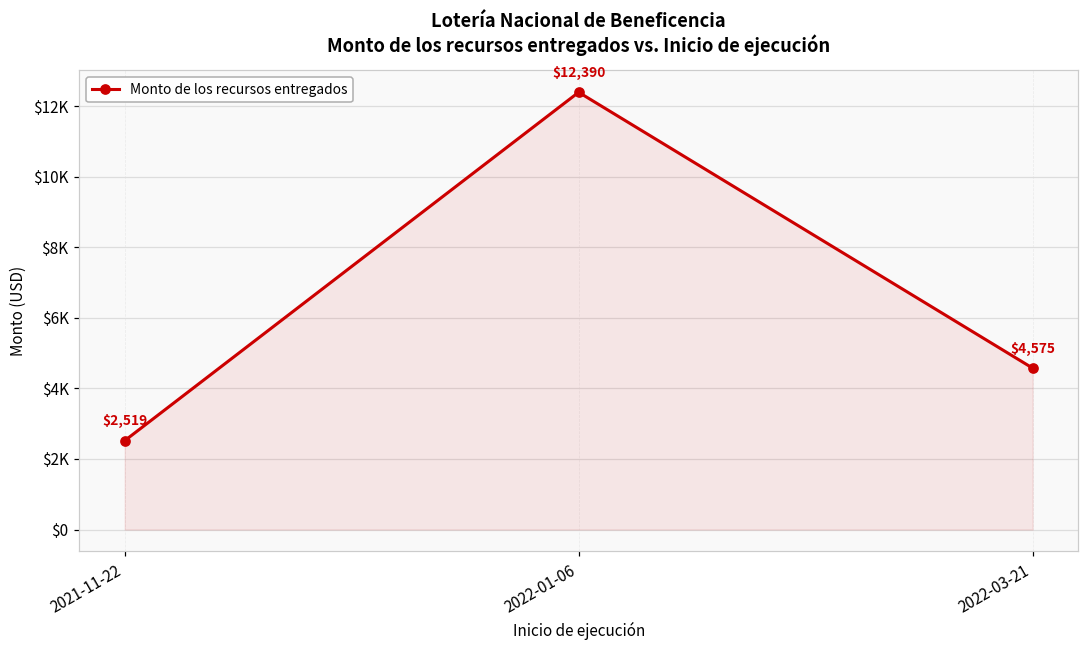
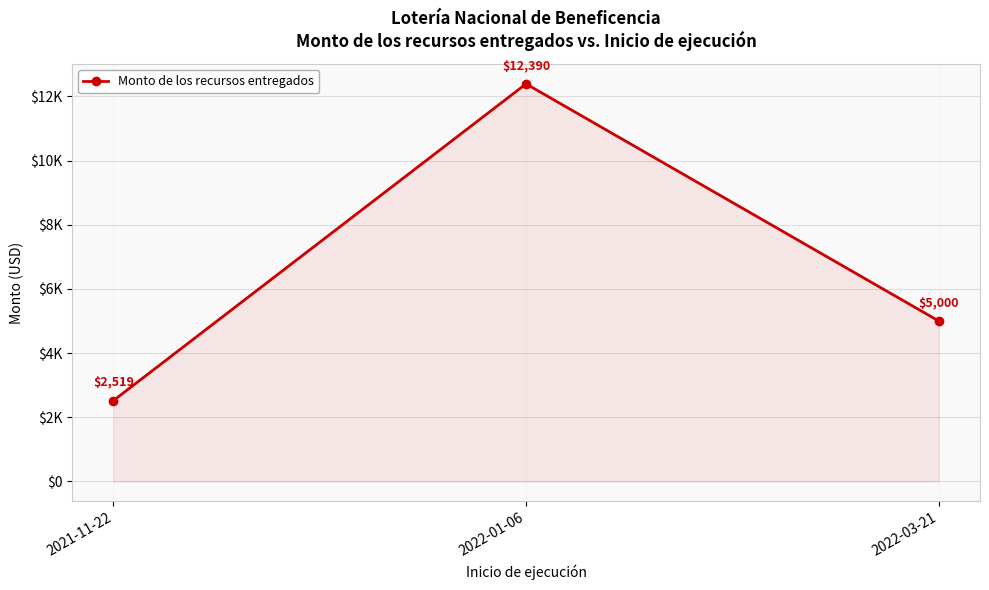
  {
    "2021-11-22": "$2,519",
    "2022-01-06": "$12,390",
-   "2022-03-21": "$4,575"
+   "2022-03-21": "$5,000"
  }
